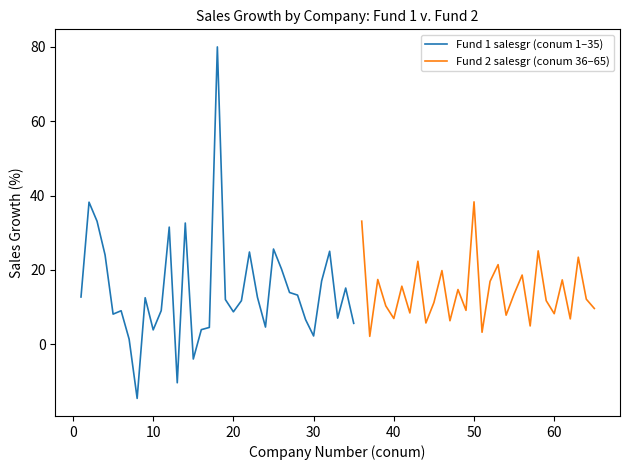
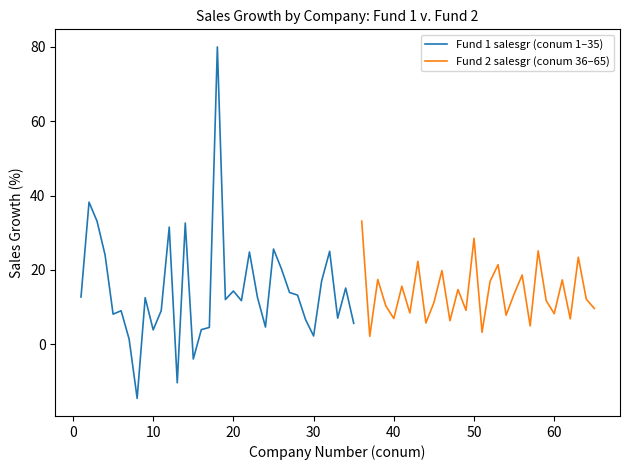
  {
    "Fund 1 salesgr (conum 1–35)": {
      "10": 4,
-     "20": 9,
+     "20": 14,
      "30": 2
    },
    "Fund 2 salesgr (conum 36–65)": {
      "40": 7,
-     "50": 38,
+     "50": 29,
      "60": 8
    }
  }
